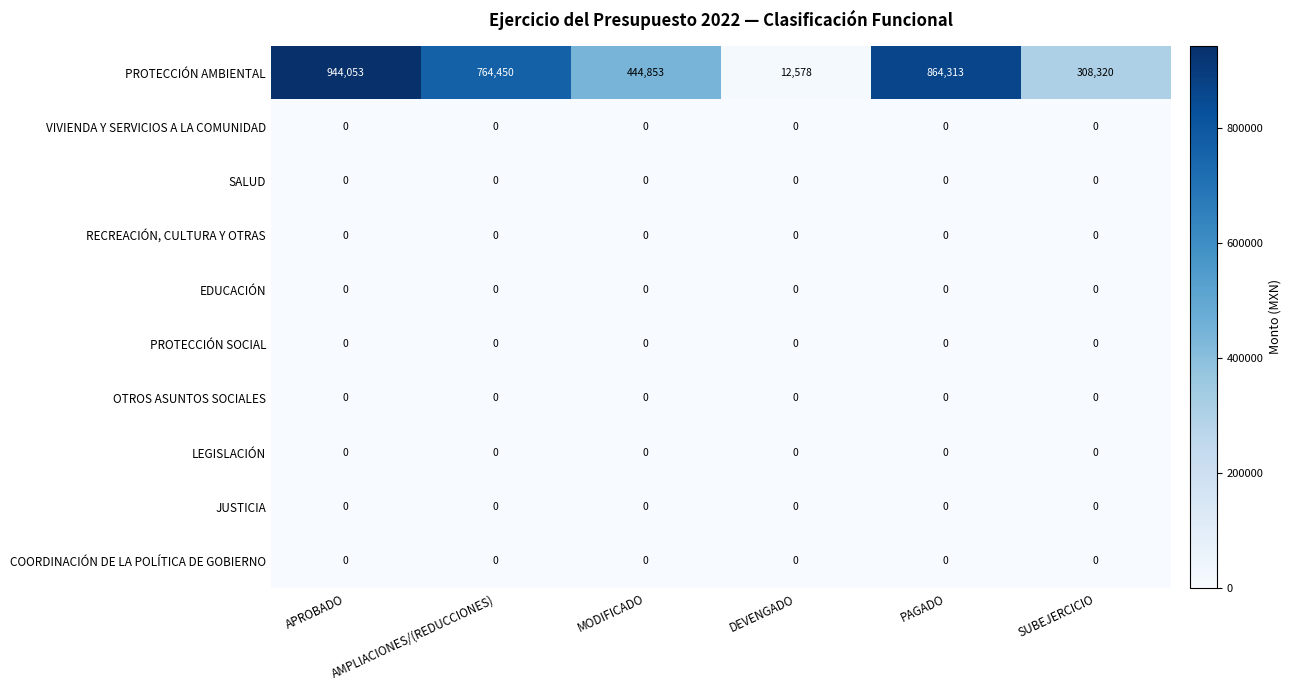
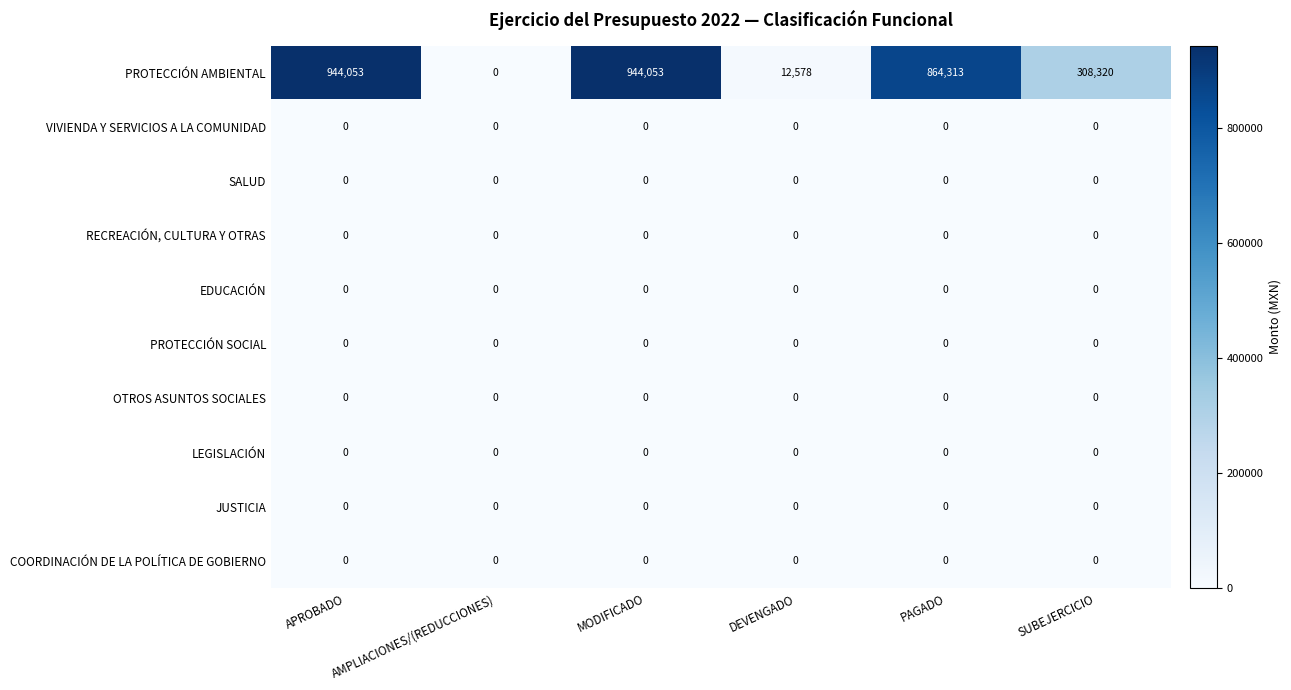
  {
    "PROTECCIÓN AMBIENTAL": {
      "APROBADO": "944,053",
-     "AMPLIACIONES/(REDUCCIONES)": "764,450",
-     "MODIFICADO": "444,853",
+     "AMPLIACIONES/(REDUCCIONES)": "0",
+     "MODIFICADO": "944,053",
      "DEVENGADO": "12,578",
      "PAGADO": "864,313",
      "SUBEJERCICIO": "308,320"
    },
    "VIVIENDA Y SERVICIOS A LA COMUNIDAD": {
      "APROBADO": "0",
      "AMPLIACIONES/(REDUCCIONES)": "0",
      "MODIFICADO": "0",
      "DEVENGADO": "0",
      "PAGADO": "0",
      "SUBEJERCICIO": "0"
    },
    "SALUD": {
      "APROBADO": "0",
      "AMPLIACIONES/(REDUCCIONES)": "0",
      "MODIFICADO": "0",
      "DEVENGADO": "0",
      "PAGADO": "0",
      "SUBEJERCICIO": "0"
    },
    "RECREACIÓN, CULTURA Y OTRAS": {
      "APROBADO": "0",
      "AMPLIACIONES/(REDUCCIONES)": "0",
      "MODIFICADO": "0",
      "DEVENGADO": "0",
      "PAGADO": "0",
      "SUBEJERCICIO": "0"
    },
    "EDUCACIÓN": {
      "APROBADO": "0",
      "AMPLIACIONES/(REDUCCIONES)": "0",
      "MODIFICADO": "0",
      "DEVENGADO": "0",
      "PAGADO": "0",
      "SUBEJERCICIO": "0"
    },
    "PROTECCIÓN SOCIAL": {
      "APROBADO": "0",
      "AMPLIACIONES/(REDUCCIONES)": "0",
      "MODIFICADO": "0",
      "DEVENGADO": "0",
      "PAGADO": "0",
      "SUBEJERCICIO": "0"
    },
    "OTROS ASUNTOS SOCIALES": {
      "APROBADO": "0",
      "AMPLIACIONES/(REDUCCIONES)": "0",
      "MODIFICADO": "0",
      "DEVENGADO": "0",
      "PAGADO": "0",
      "SUBEJERCICIO": "0"
    },
    "LEGISLACIÓN": {
      "APROBADO": "0",
      "AMPLIACIONES/(REDUCCIONES)": "0",
      "MODIFICADO": "0",
      "DEVENGADO": "0",
      "PAGADO": "0",
      "SUBEJERCICIO": "0"
    },
    "JUSTICIA": {
      "APROBADO": "0",
      "AMPLIACIONES/(REDUCCIONES)": "0",
      "MODIFICADO": "0",
      "DEVENGADO": "0",
      "PAGADO": "0",
      "SUBEJERCICIO": "0"
    },
    "COORDINACIÓN DE LA POLÍTICA DE GOBIERNO": {
      "APROBADO": "0",
      "AMPLIACIONES/(REDUCCIONES)": "0",
      "MODIFICADO": "0",
      "DEVENGADO": "0",
      "PAGADO": "0",
      "SUBEJERCICIO": "0"
    }
  }
